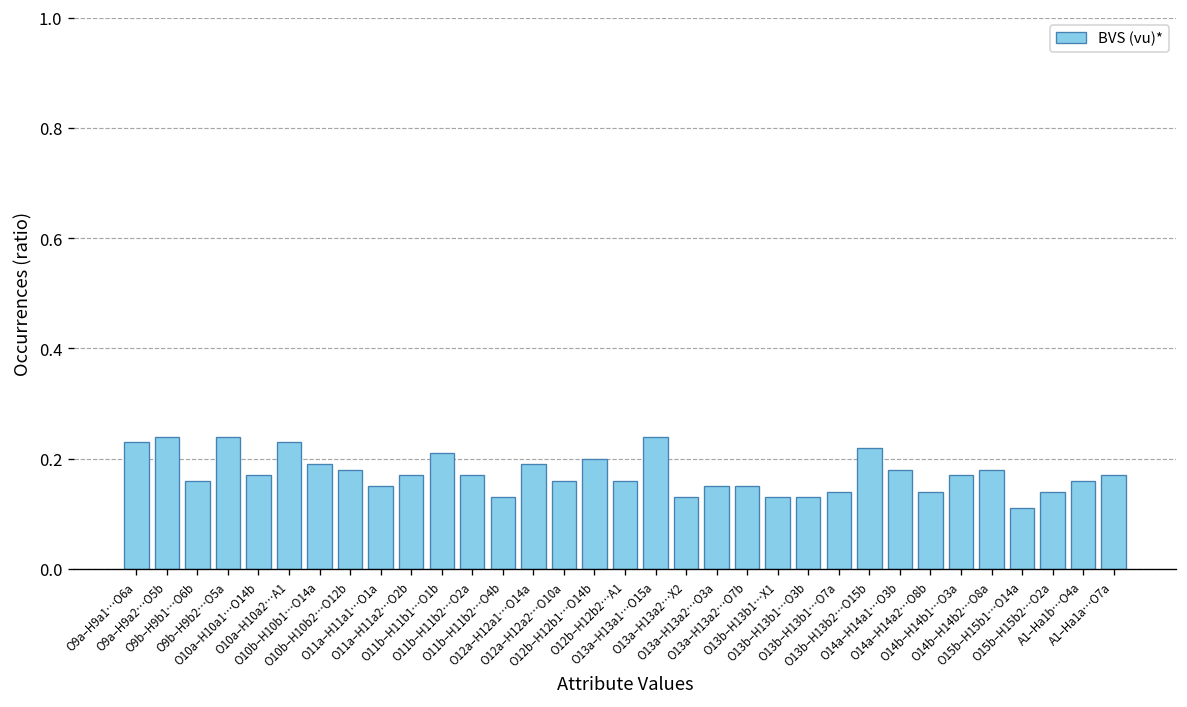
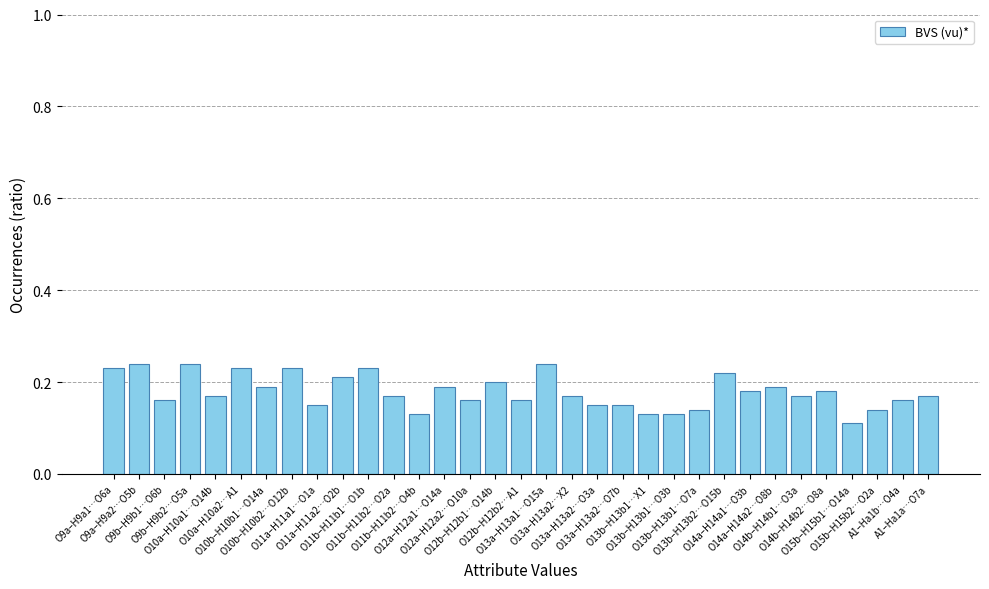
  {
    "O9a–H9a1…O6a": 0.23,
    "O9a–H9a2…O5b": 0.24,
    "O9b–H9b1…O6b": 0.16,
    "O9b–H9b2…O5a": 0.24,
    "O10a–H10a1…O14b": 0.17,
    "O10a–H10a2…A1": 0.23,
    "O10b–H10b1…O14a": 0.19,
-   "O10b–H10b2…O12b": 0.18,
+   "O10b–H10b2…O12b": 0.23,
    "O11a–H11a1…O1a": 0.15,
-   "O11a–H11a2…O2b": 0.17,
-   "O11b–H11b1…O1b": 0.21,
+   "O11a–H11a2…O2b": 0.21,
+   "O11b–H11b1…O1b": 0.23,
    "O11b–H11b2…O2a": 0.17,
    "O11b–H11b2…O4b": 0.13,
    "O12a–H12a1…O14a": 0.19,
    "O12a–H12a2…O10a": 0.16,
    "O12b–H12b1…O14b": 0.20,
    "O12b–H12b2…A1": 0.16,
    "O13a–H13a1…O15a": 0.24,
-   "O13a–H13a2…X2": 0.13,
+   "O13a–H13a2…X2": 0.17,
    "O13a–H13a2…O3a": 0.15,
    "O13a–H13a2…O7b": 0.15,
    "O13b–H13b1…X1": 0.13,
    "O13b–H13b1…O3b": 0.13,
    "O13b–H13b1…O7a": 0.14,
    "O13b–H13b2…O15b": 0.22,
    "O14a–H14a1…O3b": 0.18,
-   "O14a–H14a2…O8b": 0.14,
+   "O14a–H14a2…O8b": 0.19,
    "O14b–H14b1…O3a": 0.17,
    "O14b–H14b2…O8a": 0.18,
    "O15b–H15b1…O14a": 0.11,
    "O15b–H15b2…O2a": 0.14,
    "A1–Ha1b…O4a": 0.16,
    "A1–Ha1a…O7a": 0.17
  }
